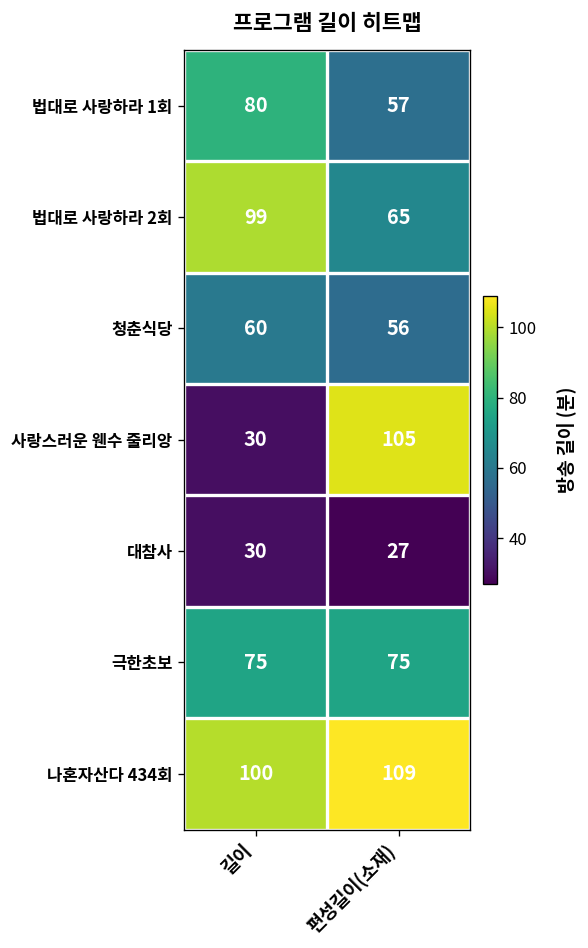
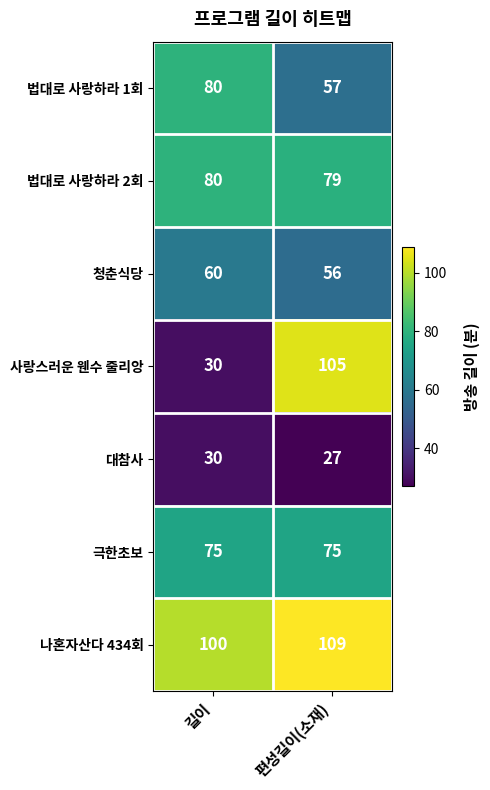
  {
    "법대로 사랑하라 1회": {
      "길이": 80,
      "편성길이(소재)": 57
    },
    "법대로 사랑하라 2회": {
-     "길이": 99,
-     "편성길이(소재)": 65
+     "길이": 80,
+     "편성길이(소재)": 79
    },
    "청춘식당": {
      "길이": 60,
      "편성길이(소재)": 56
    },
    "사랑스러운 웬수 줄리앙": {
      "길이": 30,
      "편성길이(소재)": 105
    },
    "대참사": {
      "길이": 30,
      "편성길이(소재)": 27
    },
    "극한초보": {
      "길이": 75,
      "편성길이(소재)": 75
    },
    "나혼자산다 434회": {
      "길이": 100,
      "편성길이(소재)": 109
    }
  }
